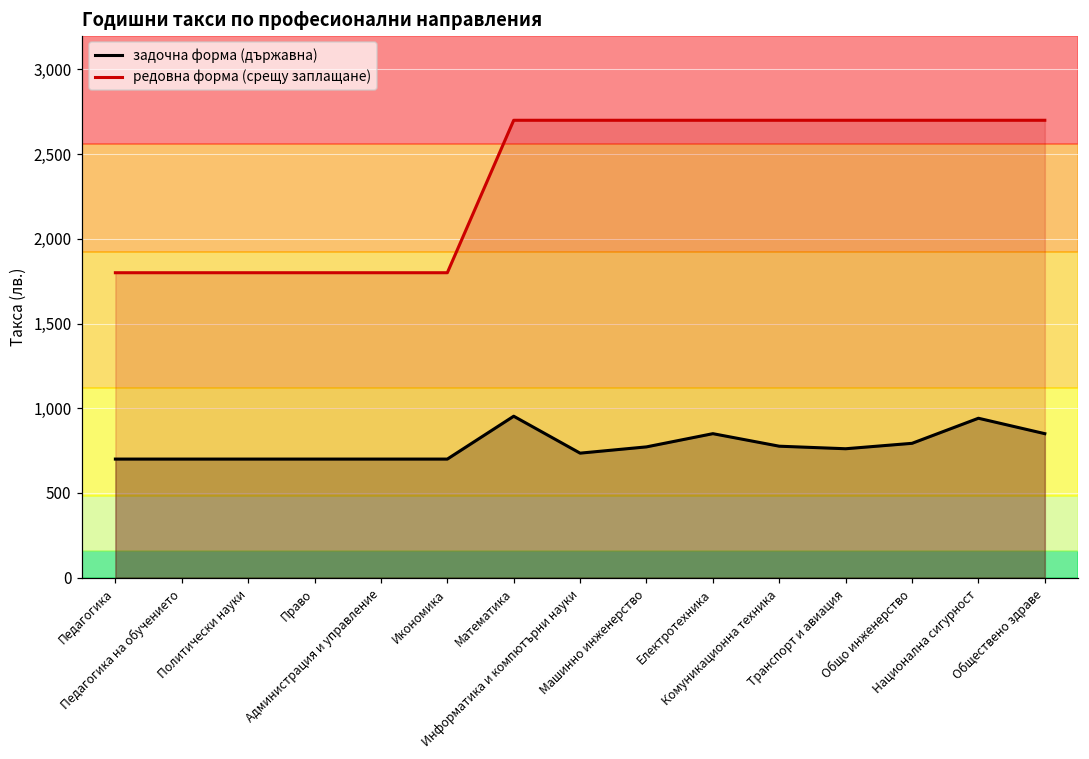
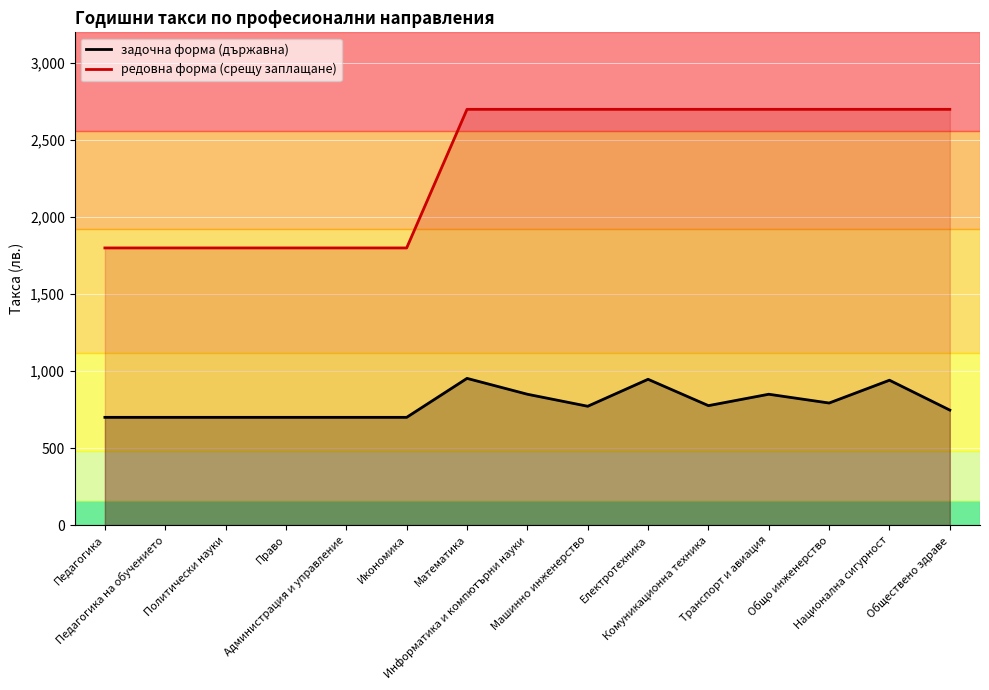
  {
    "задочна форма (държавна)": {
      "Педагогика": "700",
      "Педагогика на обучението": "700",
      "Политически науки": "700",
      "Право": "700",
      "Администрация и управление": "700",
      "Икономика": "700",
      "Математика": "950",
-     "Информатика и компютърни науки": "740",
+     "Информатика и компютърни науки": "850",
      "Машинно инженерство": "770",
-     "Електротехника": "850",
+     "Електротехника": "950",
      "Комуникационна техника": "780",
-     "Транспорт и авиация": "760",
+     "Транспорт и авиация": "850",
      "Общо инженерство": "790",
      "Национална сигурност": "940",
-     "Обществено здраве": "850"
+     "Обществено здраве": "750"
    },
    "редовна форма (срещу заплащане)": {
      "Педагогика": "1,800",
      "Педагогика на обучението": "1,800",
      "Политически науки": "1,800",
      "Право": "1,800",
      "Администрация и управление": "1,800",
      "Икономика": "1,800",
      "Математика": "2,700",
      "Информатика и компютърни науки": "2,700",
      "Машинно инженерство": "2,700",
      "Електротехника": "2,700",
      "Комуникационна техника": "2,700",
      "Транспорт и авиация": "2,700",
      "Общо инженерство": "2,700",
      "Национална сигурност": "2,700",
      "Обществено здраве": "2,700"
    }
  }
